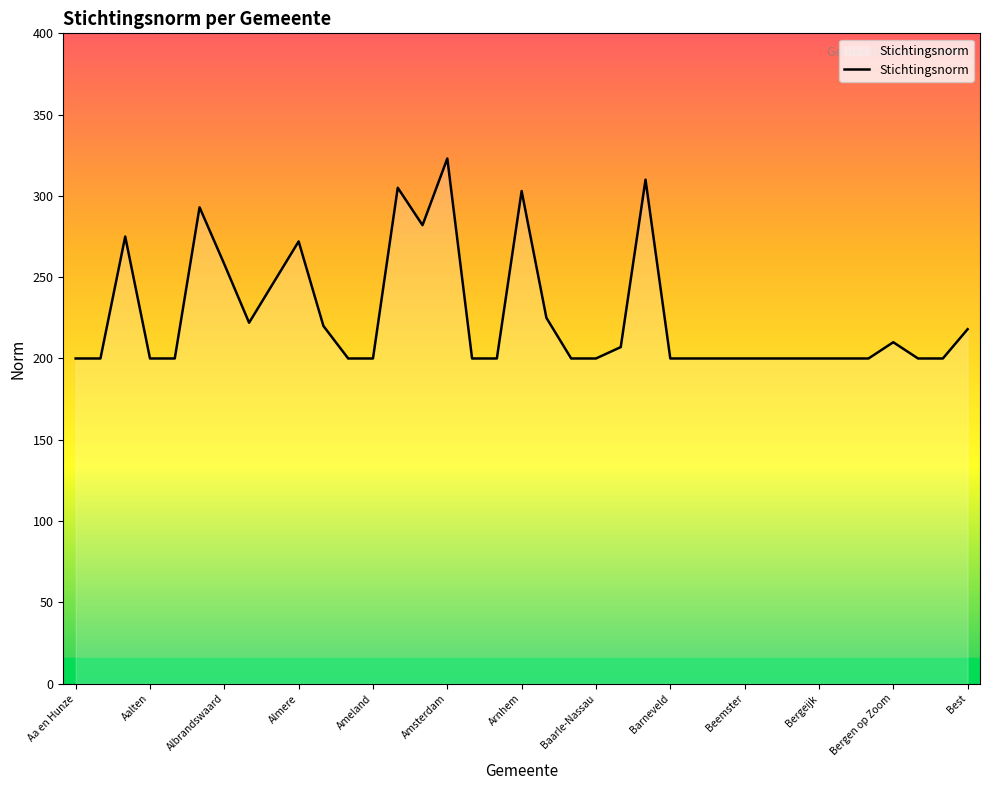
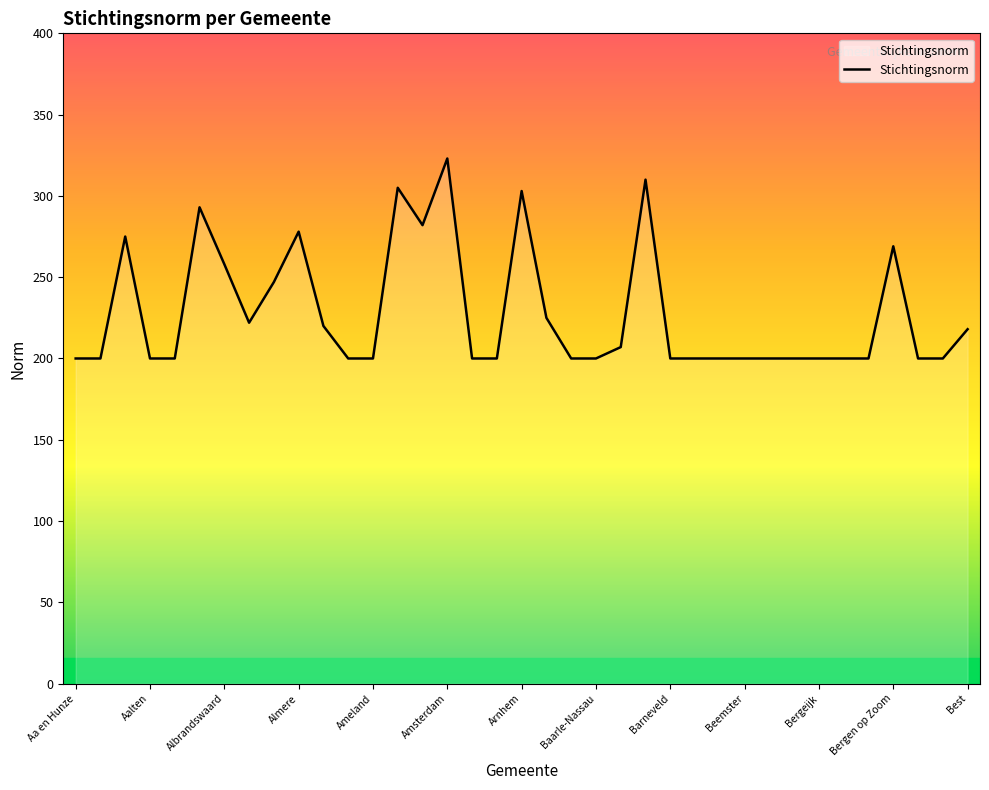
  {
    "Aa en Hunze": 200,
    "Aalten": 200,
    "Albrandswaard": 258,
-   "Almere": 272,
+   "Almere": 278,
    "Ameland": 200,
    "Amsterdam": 323,
    "Arnhem": 303,
    "Baarle-Nassau": 200,
    "Barneveld": 200,
    "Beemster": 200,
    "Bergeijk": 200,
-   "Bergen op Zoom": 210,
+   "Bergen op Zoom": 269,
    "Best": 218
  }
